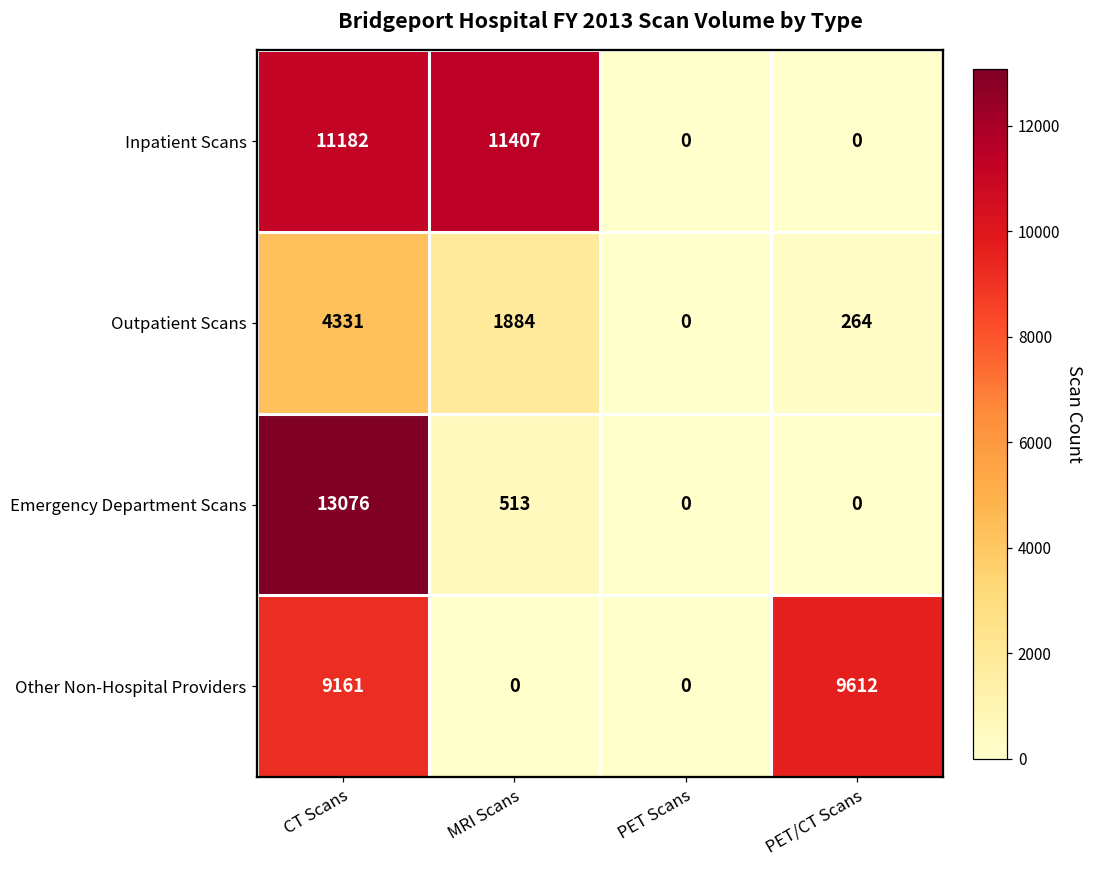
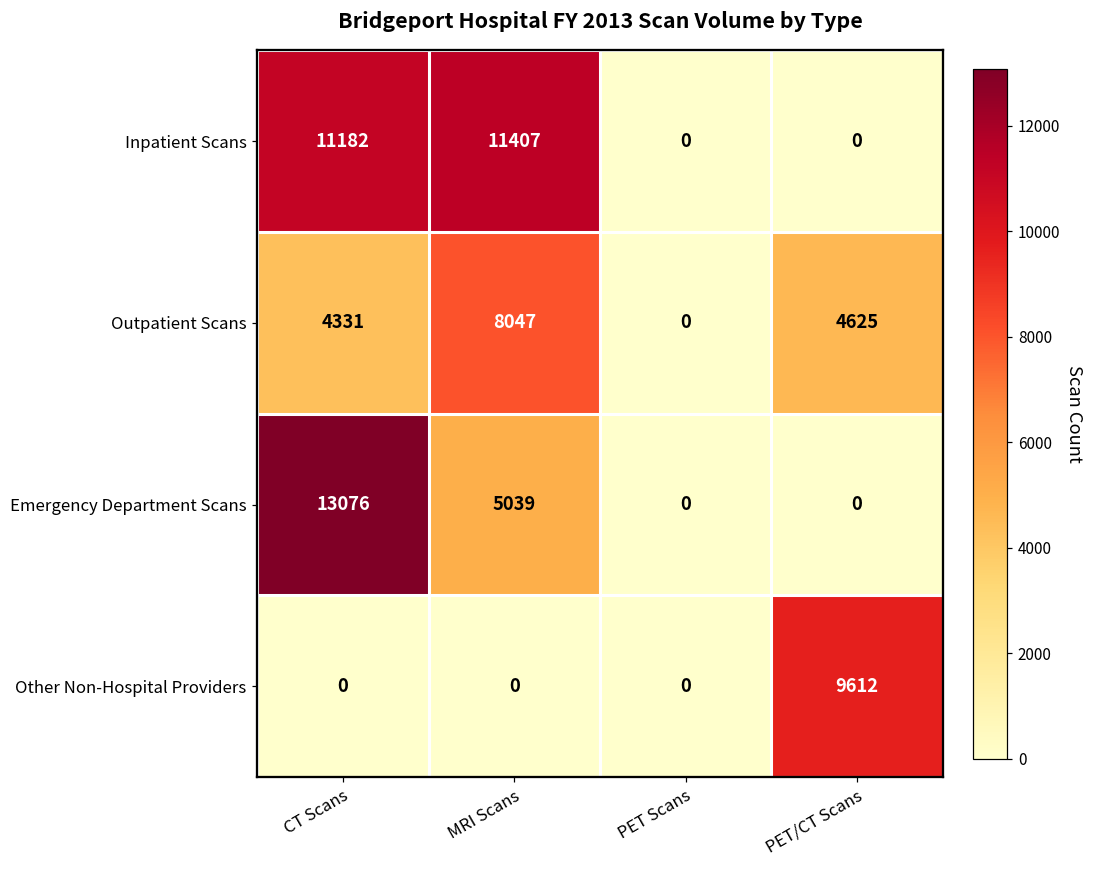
  {
    "Inpatient Scans": {
      "CT Scans": 11182,
      "MRI Scans": 11407,
      "PET Scans": 0,
      "PET/CT Scans": 0
    },
    "Outpatient Scans": {
      "CT Scans": 4331,
-     "MRI Scans": 1884,
+     "MRI Scans": 8047,
      "PET Scans": 0,
-     "PET/CT Scans": 264
+     "PET/CT Scans": 4625
    },
    "Emergency Department Scans": {
      "CT Scans": 13076,
-     "MRI Scans": 513,
+     "MRI Scans": 5039,
      "PET Scans": 0,
      "PET/CT Scans": 0
    },
    "Other Non-Hospital Providers": {
-     "CT Scans": 9161,
+     "CT Scans": 0,
      "MRI Scans": 0,
      "PET Scans": 0,
      "PET/CT Scans": 9612
    }
  }
